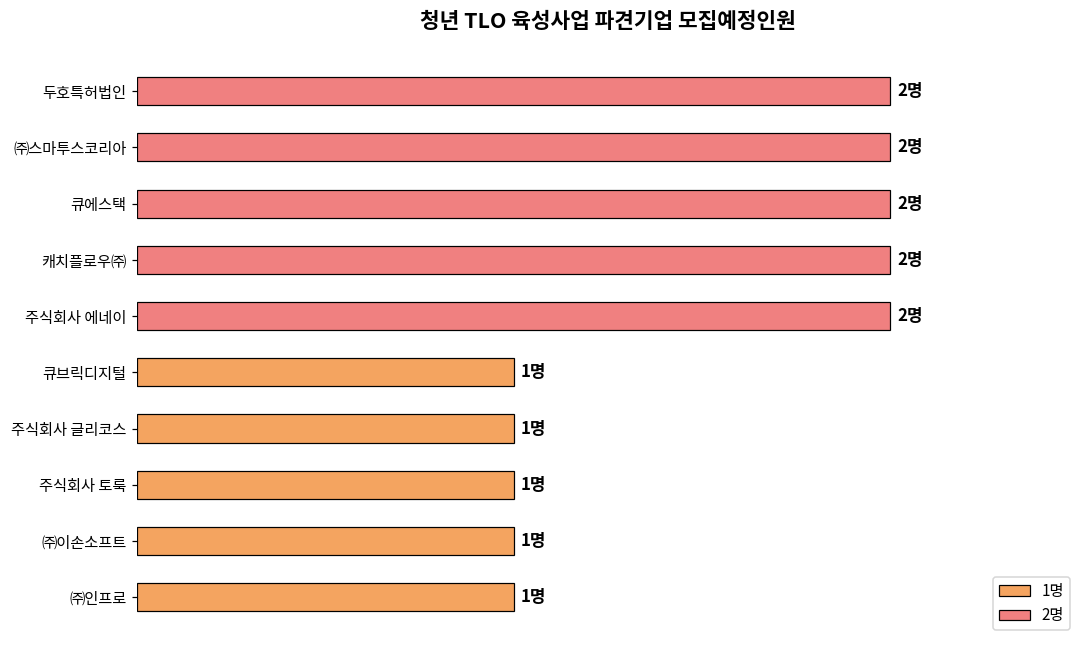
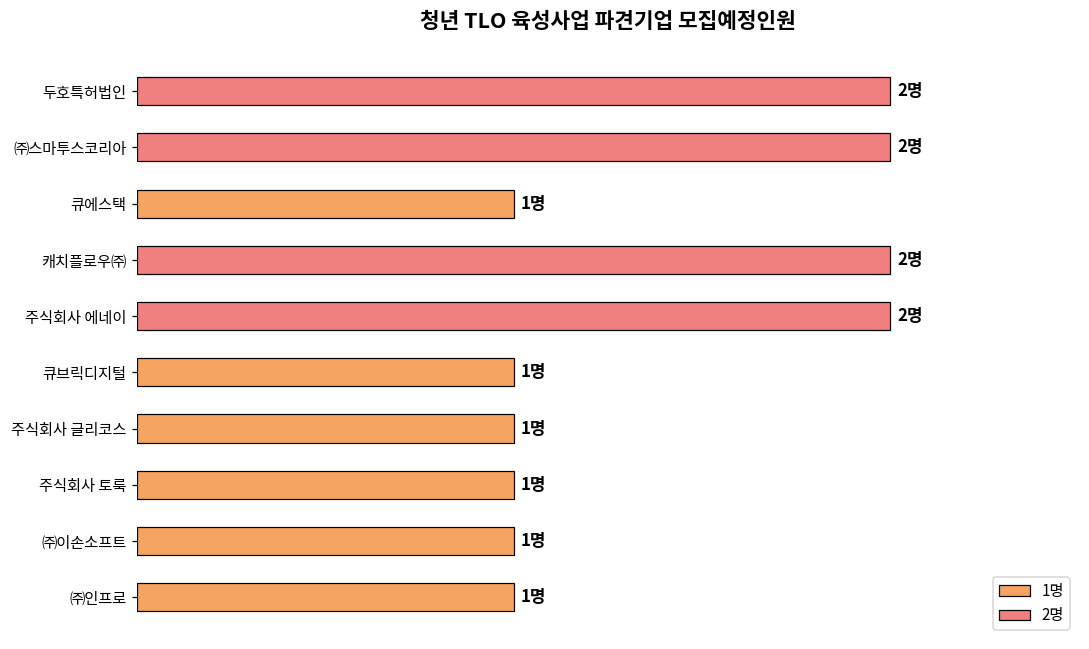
  {
    "두호특허법인": "2명",
    "㈜스마투스코리아": "2명",
-   "큐에스택": "2명",
+   "큐에스택": "1명",
    "캐치플로우㈜": "2명",
    "주식회사 에네이": "2명",
    "큐브릭디지털": "1명",
    "주식회사 글리코스": "1명",
    "주식회사 토룩": "1명",
    "㈜이손소프트": "1명",
    "㈜인프로": "1명"
  }
